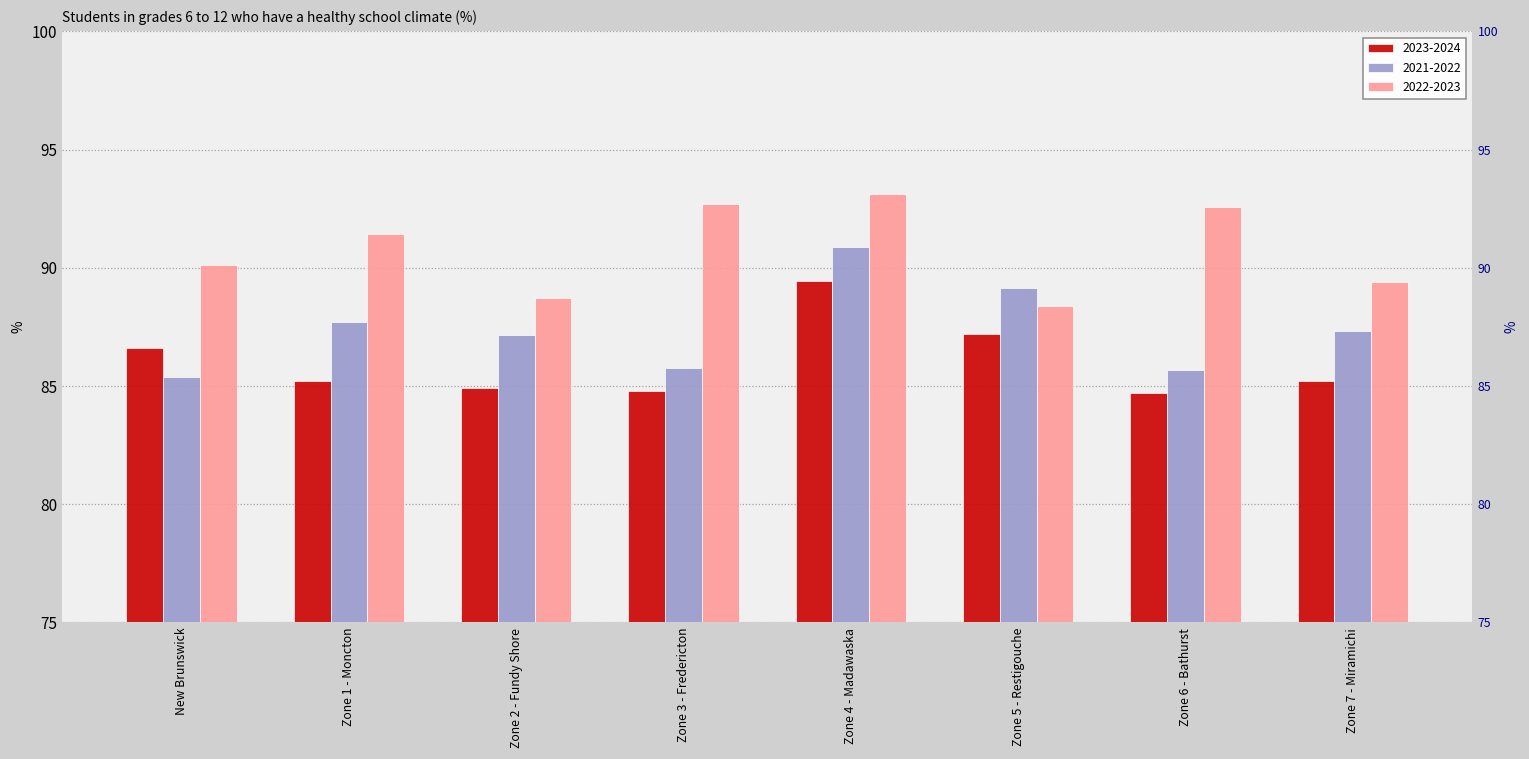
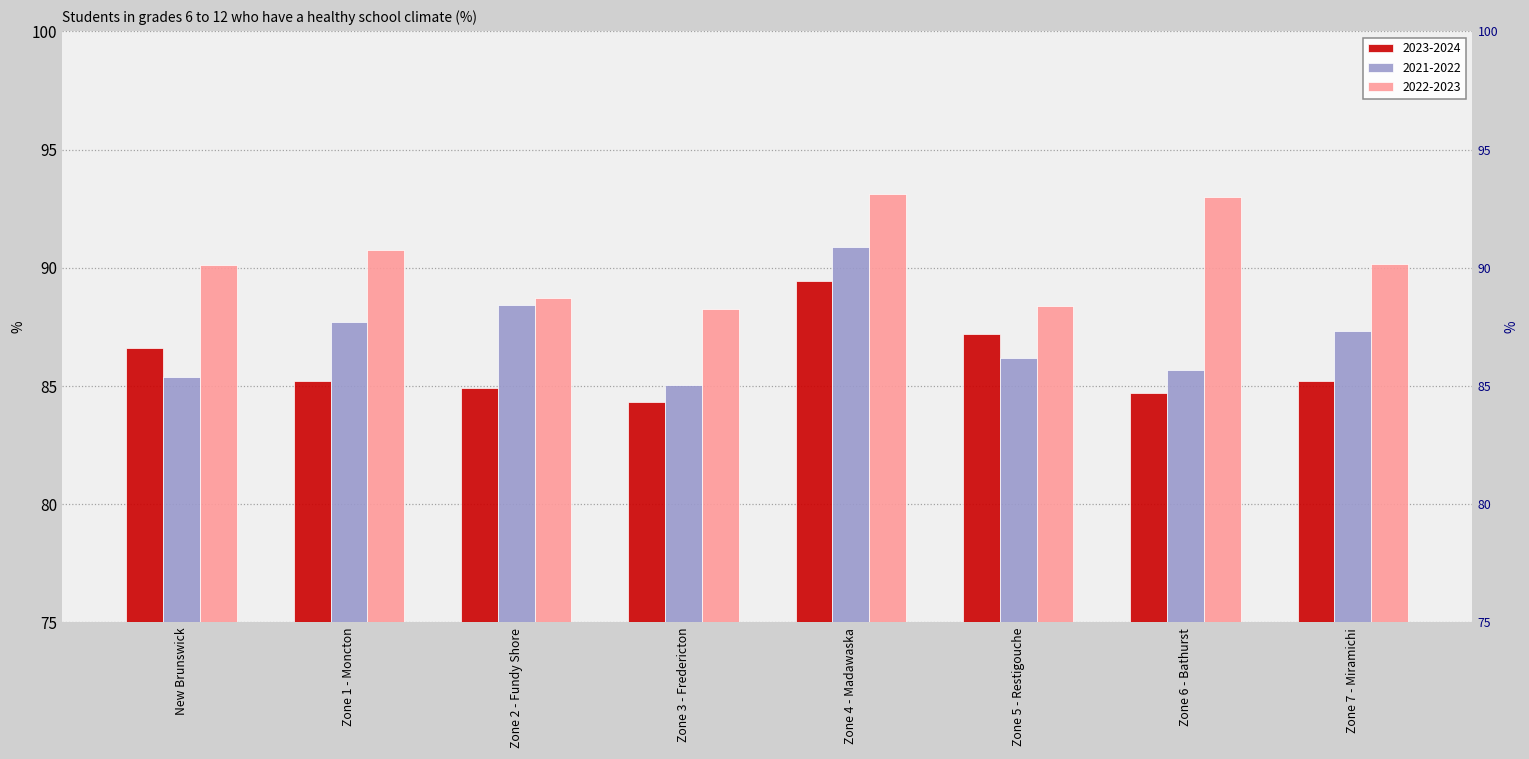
  {
    "2023-2024": {
      "New Brunswick": 86.6,
      "Zone 1 - Moncton": 85.2,
      "Zone 2 - Fundy Shore": 84.9,
-     "Zone 3 - Fredericton": 84.8,
+     "Zone 3 - Fredericton": 84.3,
      "Zone 4 - Madawaska": 89.5,
      "Zone 5 - Restigouche": 87.2,
      "Zone 6 - Bathurst": 84.7,
      "Zone 7 - Miramichi": 85.2
    },
    "2021-2022": {
      "New Brunswick": 85.4,
      "Zone 1 - Moncton": 87.7,
-     "Zone 2 - Fundy Shore": 87.1,
-     "Zone 3 - Fredericton": 85.8,
+     "Zone 2 - Fundy Shore": 88.4,
+     "Zone 3 - Fredericton": 85.0,
      "Zone 4 - Madawaska": 90.9,
-     "Zone 5 - Restigouche": 89.2,
+     "Zone 5 - Restigouche": 86.2,
      "Zone 6 - Bathurst": 85.7,
      "Zone 7 - Miramichi": 87.3
    },
    "2022-2023": {
      "New Brunswick": 90.1,
-     "Zone 1 - Moncton": 91.4,
+     "Zone 1 - Moncton": 90.7,
      "Zone 2 - Fundy Shore": 88.7,
-     "Zone 3 - Fredericton": 92.7,
+     "Zone 3 - Fredericton": 88.3,
      "Zone 4 - Madawaska": 93.1,
      "Zone 5 - Restigouche": 88.4,
-     "Zone 6 - Bathurst": 92.6,
-     "Zone 7 - Miramichi": 89.4
+     "Zone 6 - Bathurst": 93.0,
+     "Zone 7 - Miramichi": 90.2
    }
  }
